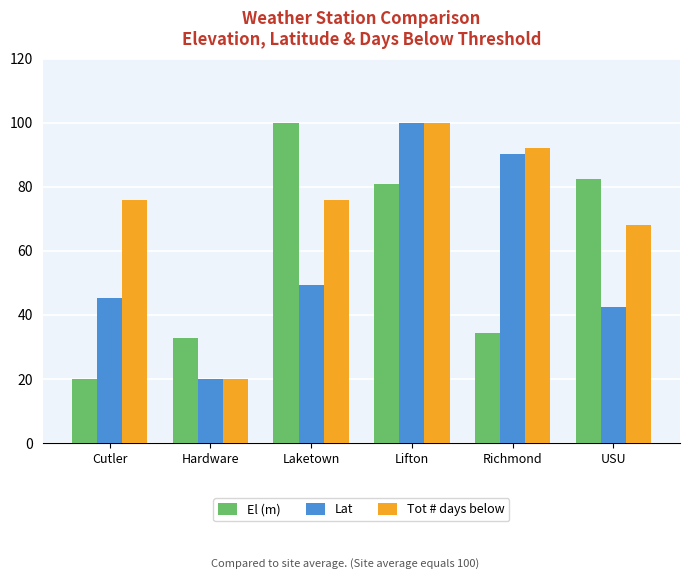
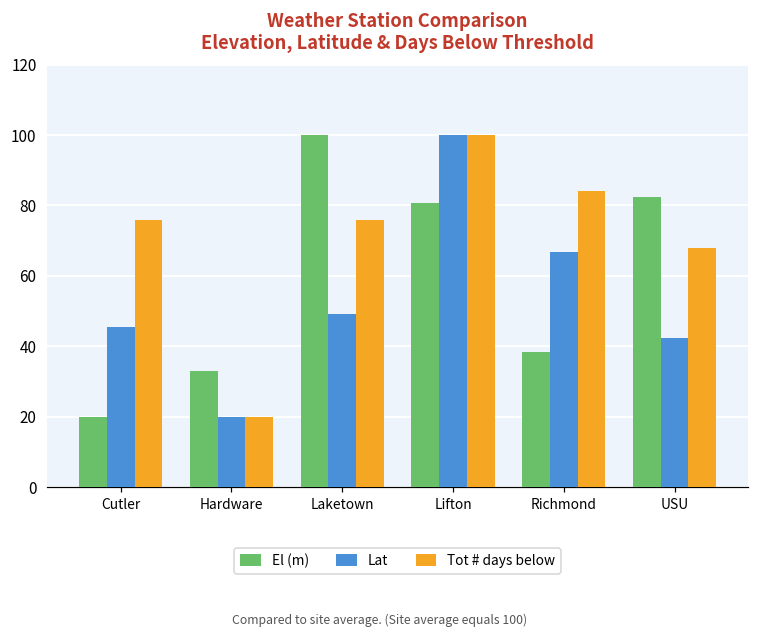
  {
    "El (m)": {
      "Cutler": 20,
      "Hardware": 33,
      "Laketown": 100,
      "Lifton": 81,
-     "Richmond": 34,
+     "Richmond": 38,
      "USU": 82
    },
    "Lat": {
      "Cutler": 45,
      "Hardware": 20,
      "Laketown": 49,
      "Lifton": 100,
-     "Richmond": 90,
+     "Richmond": 67,
      "USU": 42
    },
    "Tot # days below": {
      "Cutler": 76,
      "Hardware": 20,
      "Laketown": 76,
      "Lifton": 100,
-     "Richmond": 92,
+     "Richmond": 84,
      "USU": 68
    }
  }
